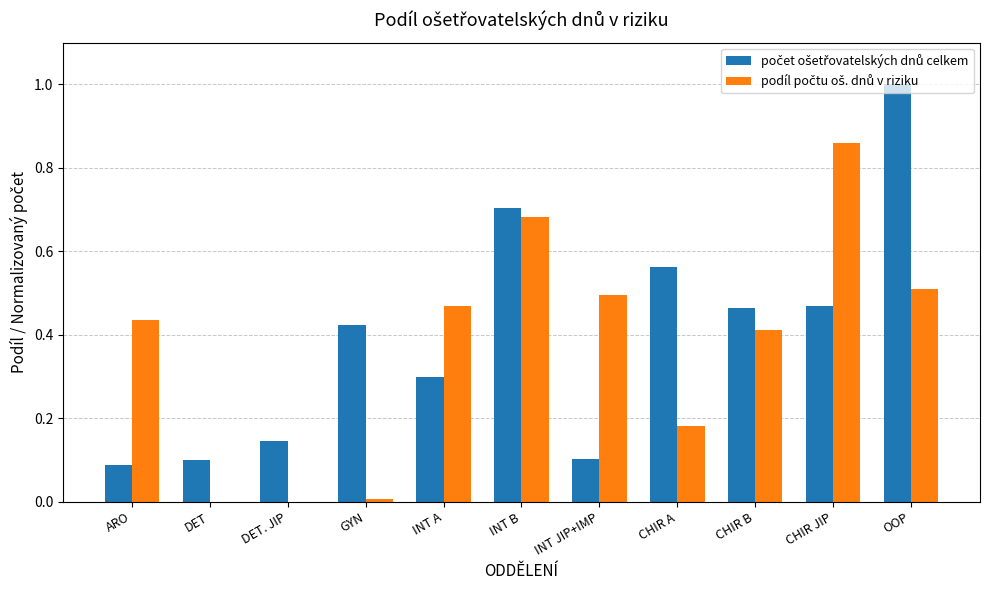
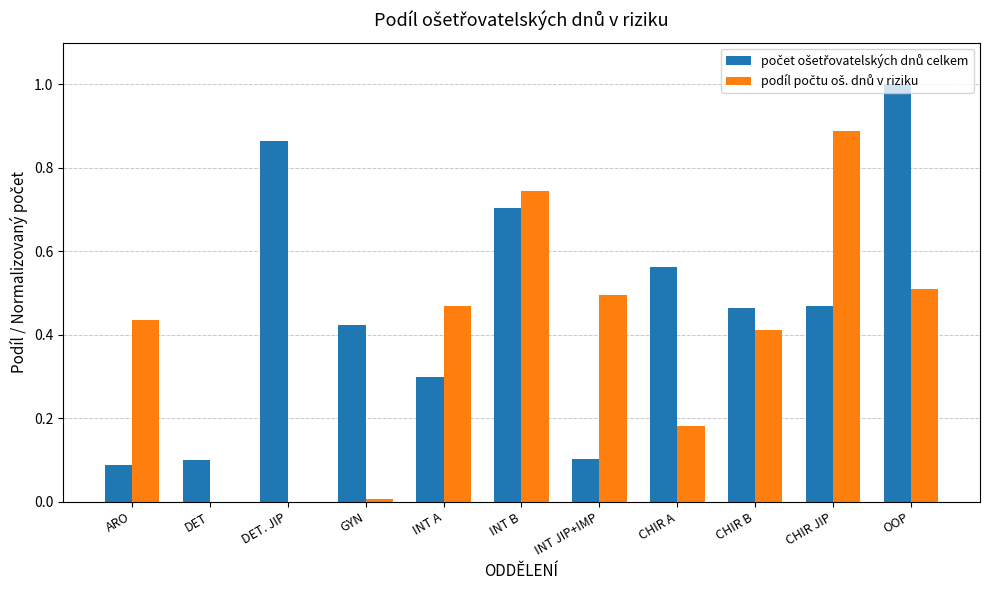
  {
    "počet ošetřovatelských dnů celkem": {
      "ARO": 0.09,
      "DET": 0.10,
-     "DET. JIP": 0.15,
+     "DET. JIP": 0.86,
      "GYN": 0.42,
      "INT A": 0.30,
      "INT B": 0.70,
      "INT JIP+IMP": 0.10,
      "CHIR A": 0.56,
      "CHIR B": 0.46,
      "CHIR JIP": 0.47
    },
    "podíl počtu oš. dnů v riziku": {
      "ARO": 0.43,
      "DET": 0.00,
      "DET. JIP": 0.00,
      "GYN": 0.01,
      "INT A": 0.47,
-     "INT B": 0.68,
+     "INT B": 0.74,
      "INT JIP+IMP": 0.49,
      "CHIR A": 0.18,
      "CHIR B": 0.41,
-     "CHIR JIP": 0.86,
+     "CHIR JIP": 0.89,
      "OOP": 0.51
    }
  }
